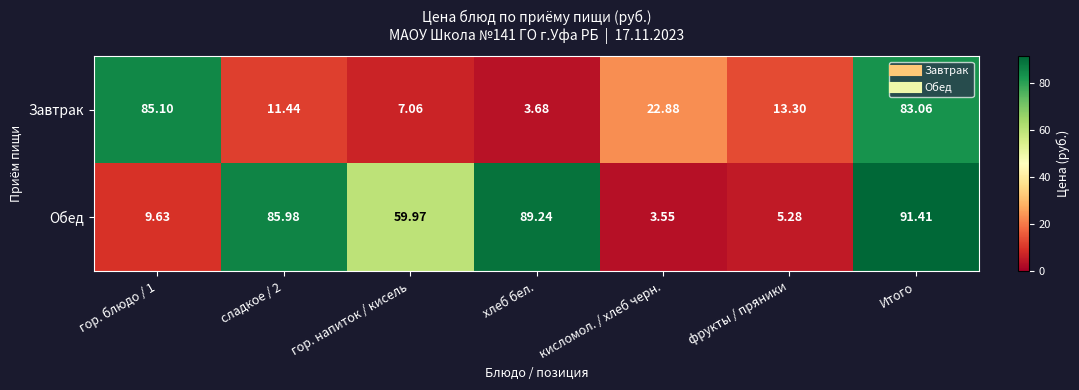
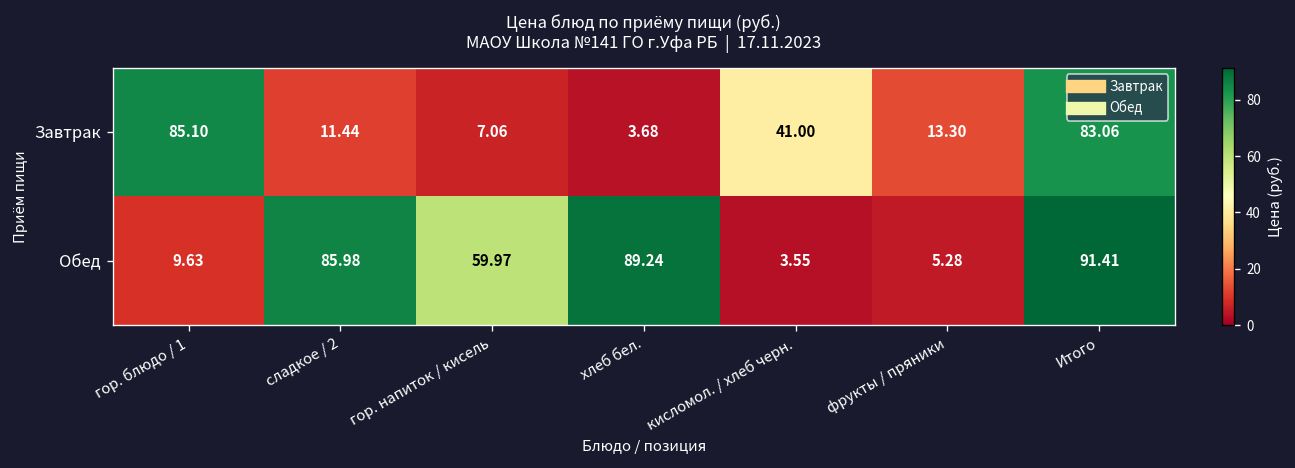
  {
    "Завтрак": {
      "гор. блюдо / 1": 85.10,
      "сладкое / 2": 11.44,
      "гор. напиток / кисель": 7.06,
      "хлеб бел.": 3.68,
-     "кисломол. / хлеб черн.": 22.88,
+     "кисломол. / хлеб черн.": 41.00,
      "фрукты / пряники": 13.30,
      "Итого": 83.06
    },
    "Обед": {
      "гор. блюдо / 1": 9.63,
      "сладкое / 2": 85.98,
      "гор. напиток / кисель": 59.97,
      "хлеб бел.": 89.24,
      "кисломол. / хлеб черн.": 3.55,
      "фрукты / пряники": 5.28,
      "Итого": 91.41
    }
  }
